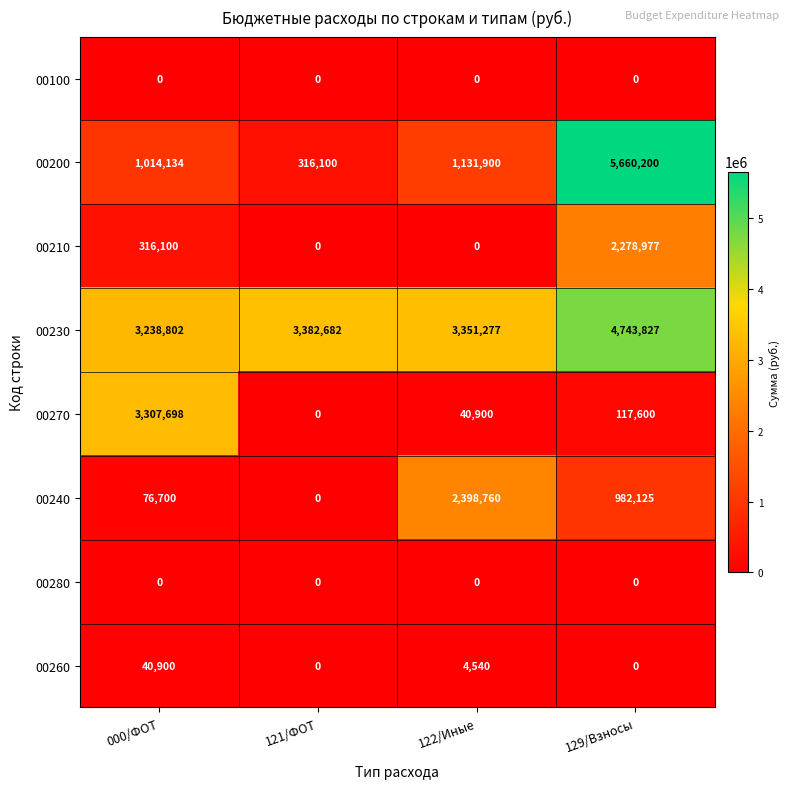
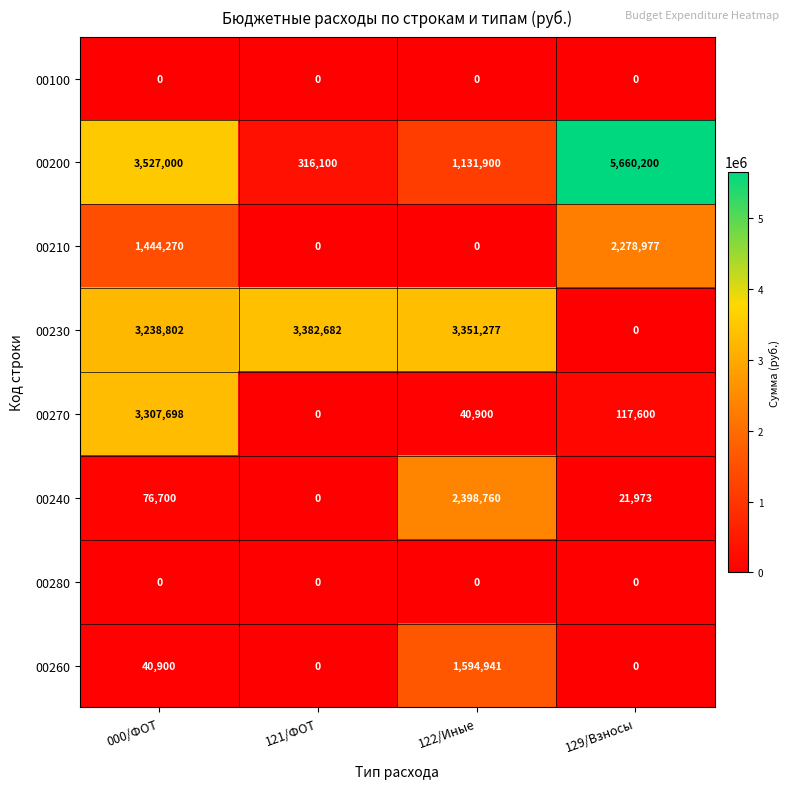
  {
    "00100": {
      "000/ФОТ": "0",
      "121/ФОТ": "0",
      "122/Иные": "0",
      "129/Взносы": "0"
    },
    "00200": {
-     "000/ФОТ": "1,014,134",
+     "000/ФОТ": "3,527,000",
      "121/ФОТ": "316,100",
      "122/Иные": "1,131,900",
      "129/Взносы": "5,660,200"
    },
    "00210": {
-     "000/ФОТ": "316,100",
+     "000/ФОТ": "1,444,270",
      "121/ФОТ": "0",
      "122/Иные": "0",
      "129/Взносы": "2,278,977"
    },
    "00230": {
      "000/ФОТ": "3,238,802",
      "121/ФОТ": "3,382,682",
      "122/Иные": "3,351,277",
-     "129/Взносы": "4,743,827"
+     "129/Взносы": "0"
    },
    "00270": {
      "000/ФОТ": "3,307,698",
      "121/ФОТ": "0",
      "122/Иные": "40,900",
      "129/Взносы": "117,600"
    },
    "00240": {
      "000/ФОТ": "76,700",
      "121/ФОТ": "0",
      "122/Иные": "2,398,760",
-     "129/Взносы": "982,125"
+     "129/Взносы": "21,973"
    },
    "00280": {
      "000/ФОТ": "0",
      "121/ФОТ": "0",
      "122/Иные": "0",
      "129/Взносы": "0"
    },
    "00260": {
      "000/ФОТ": "40,900",
      "121/ФОТ": "0",
-     "122/Иные": "4,540",
+     "122/Иные": "1,594,941",
      "129/Взносы": "0"
    }
  }
